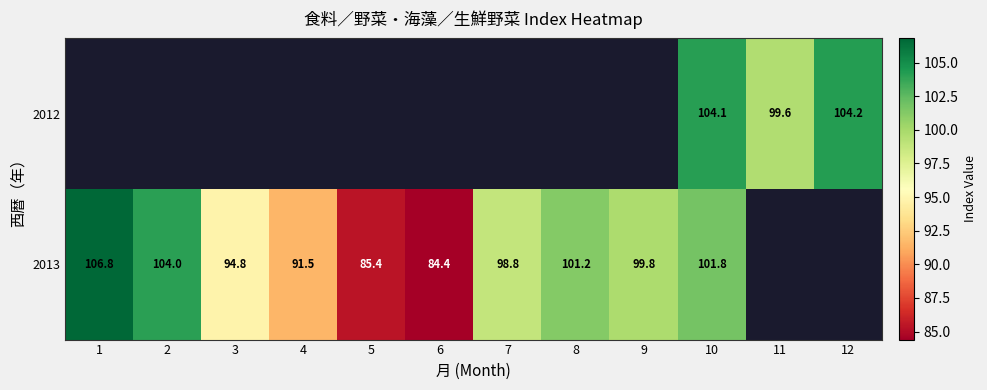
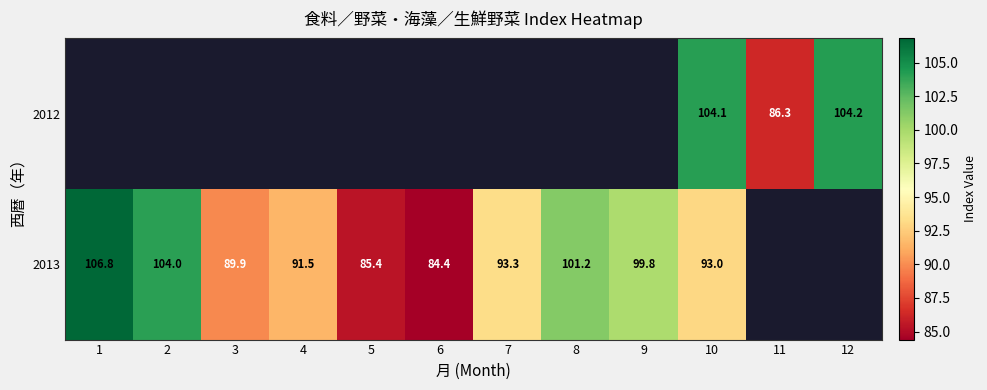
  {
    "2012": {
      "10": 104.1,
-     "11": 99.6,
+     "11": 86.3,
      "12": 104.2
    },
    "2013": {
      "1": 106.8,
      "2": 104.0,
-     "3": 94.8,
+     "3": 89.9,
      "4": 91.5,
      "5": 85.4,
      "6": 84.4,
-     "7": 98.8,
+     "7": 93.3,
      "8": 101.2,
      "9": 99.8,
-     "10": 101.8
+     "10": 93.0
    }
  }
